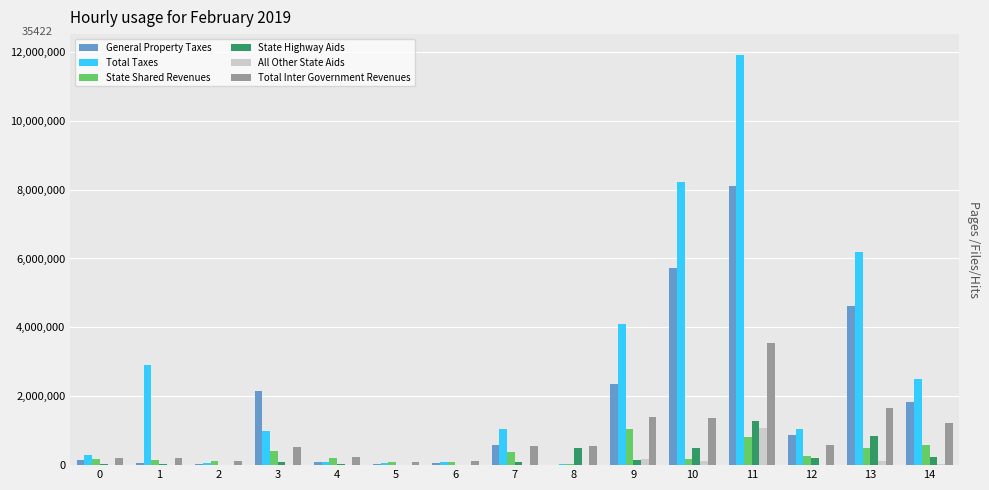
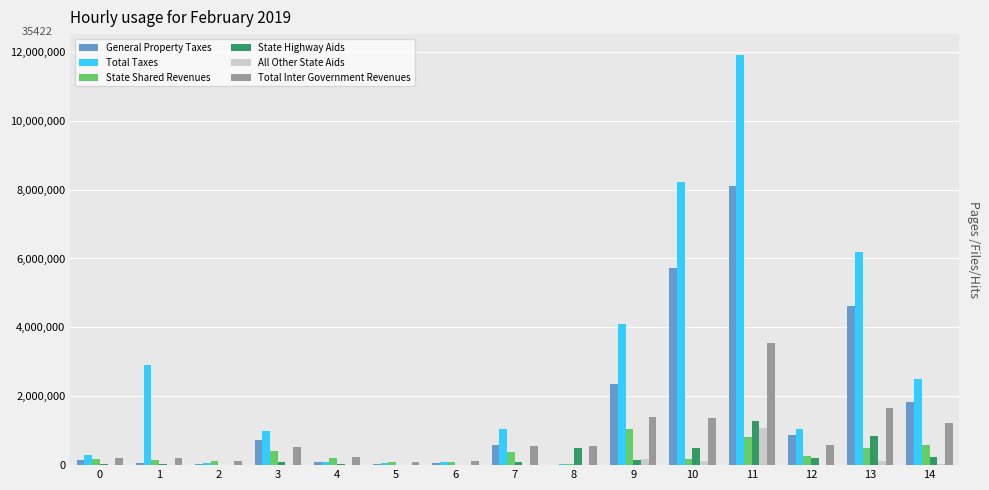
  {
    "General Property Taxes": {
      "0": "100,000",
-     "3": "2,100,000",
+     "3": "700,000",
      "4": "100,000",
      "7": "600,000",
      "9": "2,400,000",
      "10": "5,700,000",
      "11": "8,100,000",
      "12": "900,000",
      "13": "4,600,000",
      "14": "1,800,000"
    },
    "Total Taxes": {
      "0": "300,000",
      "1": "2,900,000",
      "3": "1,000,000",
      "4": "100,000",
      "6": "100,000",
      "7": "1,000,000",
      "9": "4,100,000",
      "10": "8,200,000",
      "11": "11,900,000",
      "12": "1,100,000",
      "13": "6,200,000",
      "14": "2,500,000"
    },
    "State Shared Revenues": {
      "0": "200,000",
      "1": "100,000",
      "2": "100,000",
      "3": "400,000",
      "4": "200,000",
      "5": "100,000",
      "6": "100,000",
      "7": "400,000",
      "9": "1,000,000",
      "10": "200,000",
      "11": "800,000",
      "12": "300,000",
      "13": "500,000",
      "14": "600,000"
    },
    "State Highway Aids": {
      "3": "100,000",
      "7": "100,000",
      "8": "500,000",
      "9": "200,000",
      "10": "500,000",
      "11": "1,300,000",
      "12": "200,000",
      "13": "800,000",
      "14": "200,000"
    },
    "All Other State Aids": {
      "9": "200,000",
      "10": "100,000",
      "11": "1,100,000",
      "13": "100,000"
    },
    "Total Inter Government Revenues": {
      "0": "200,000",
      "1": "200,000",
      "2": "100,000",
      "3": "500,000",
      "4": "200,000",
      "5": "100,000",
      "6": "100,000",
      "7": "600,000",
      "8": "500,000",
      "9": "1,400,000",
      "10": "1,400,000",
      "11": "3,600,000",
      "12": "600,000",
      "13": "1,700,000",
      "14": "1,200,000"
    }
  }
